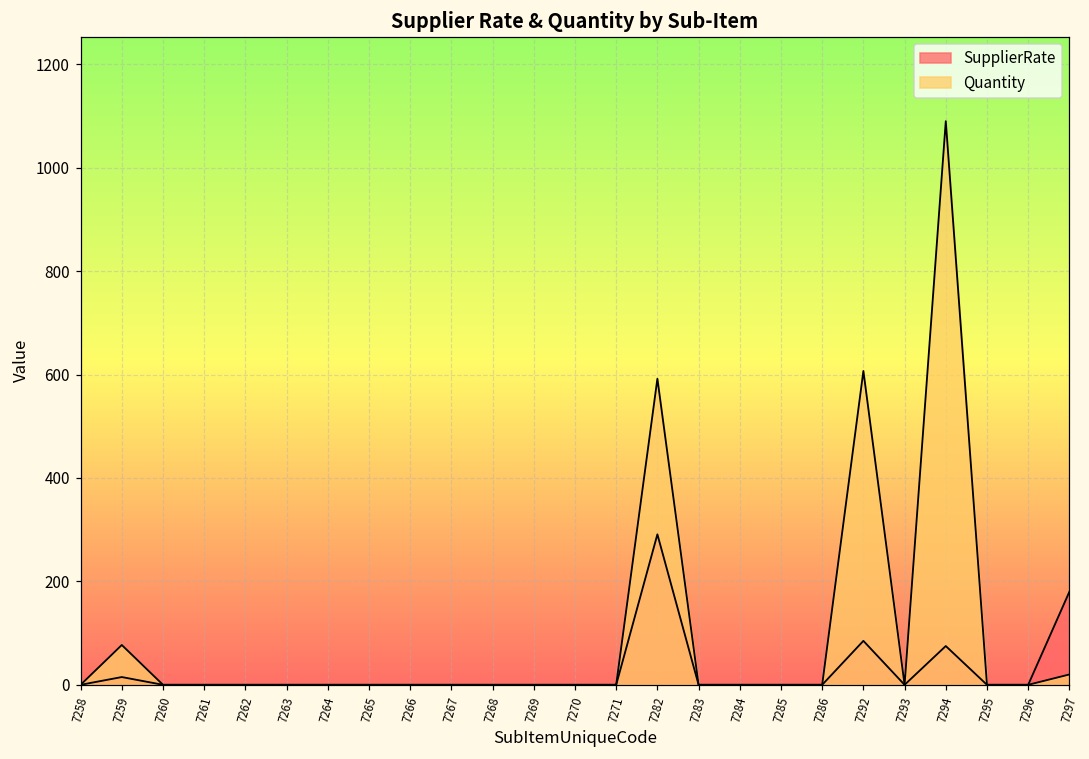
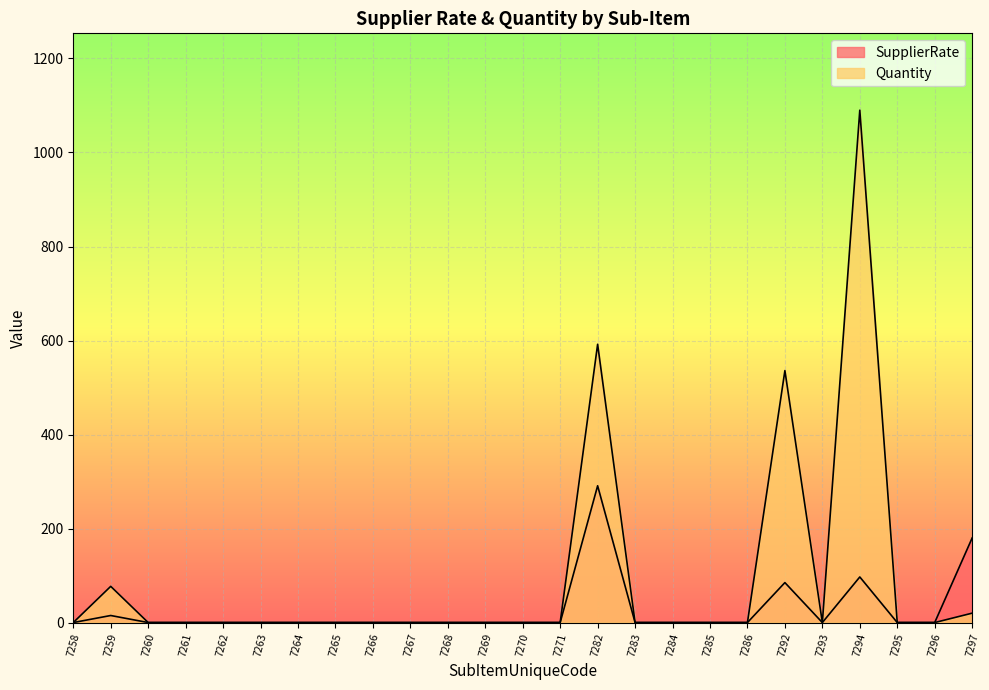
  {
    "SupplierRate": {
      "7259": 20,
      "7282": 290,
      "7292": 90,
-     "7294": 80,
+     "7294": 100,
      "7297": 180
    },
    "Quantity": {
      "7259": 80,
      "7282": 590,
-     "7292": 610,
+     "7292": 540,
      "7294": 1090,
      "7297": 20
    }
  }
